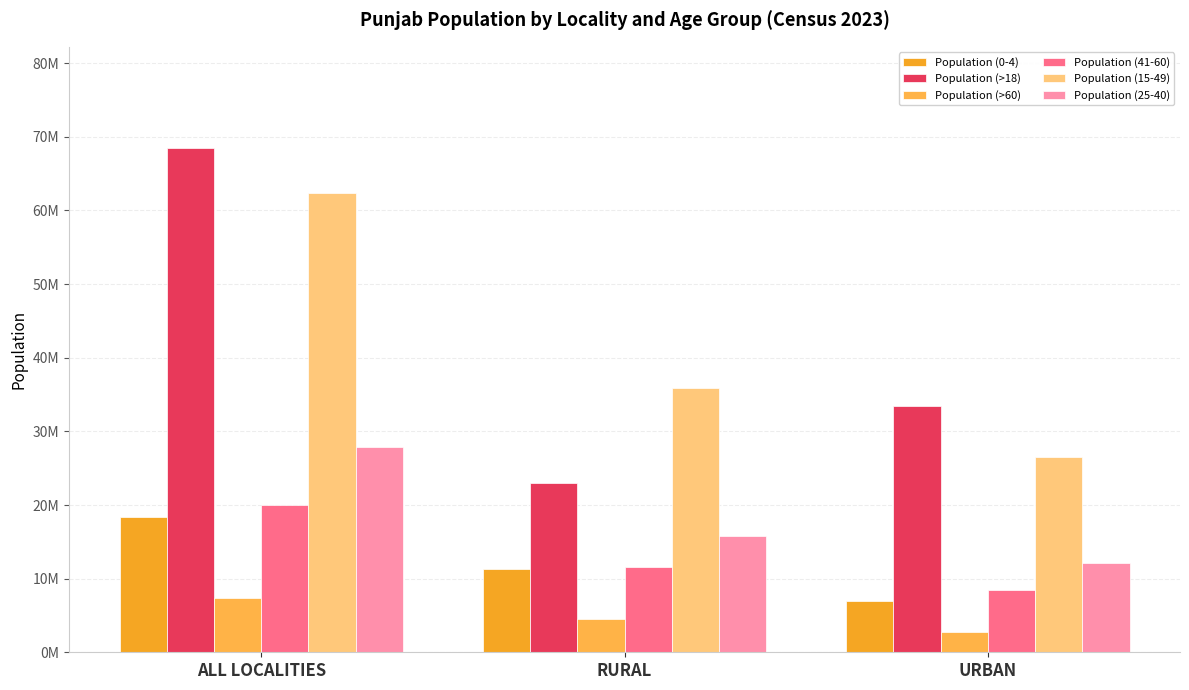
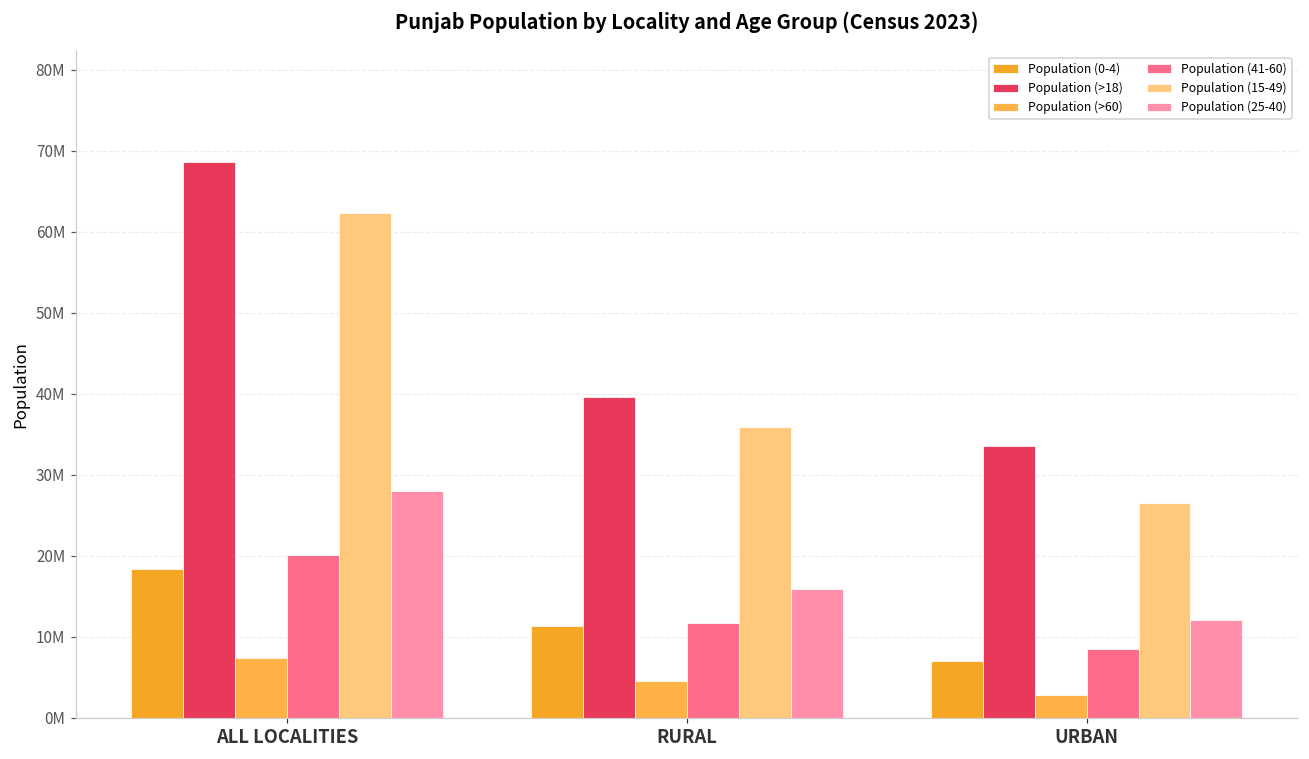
  {
    "Population (>18)": {
      "ALL LOCALITIES": 69000000,
-     "RURAL": 23000000,
+     "RURAL": 40000000,
      "URBAN": 33000000
    }
  }
